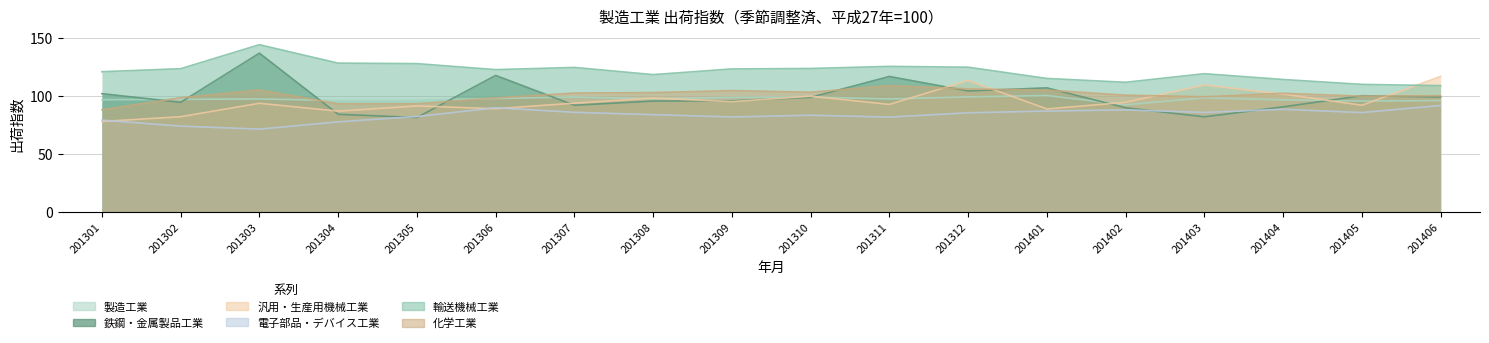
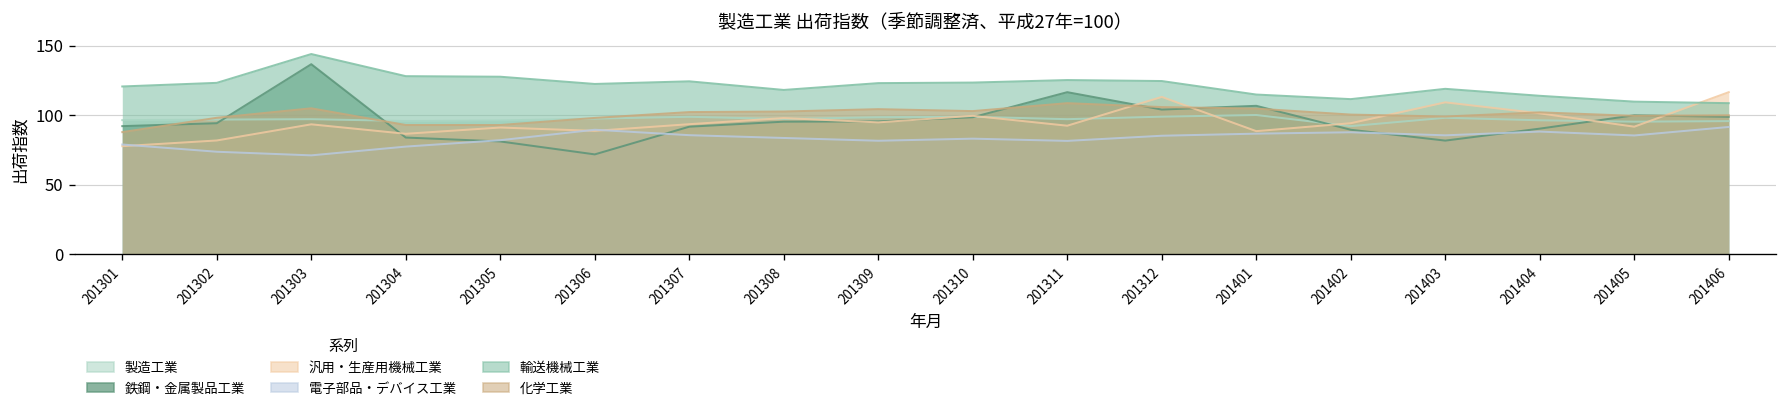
  {
    "鉄鋼・金属製品工業": {
-     "201301": 102,
+     "201301": 92,
      "201302": 94,
      "201303": 137,
      "201304": 84,
-     "201306": 117,
+     "201306": 72,
      "201311": 117,
      "201403": 82
    }
  }
